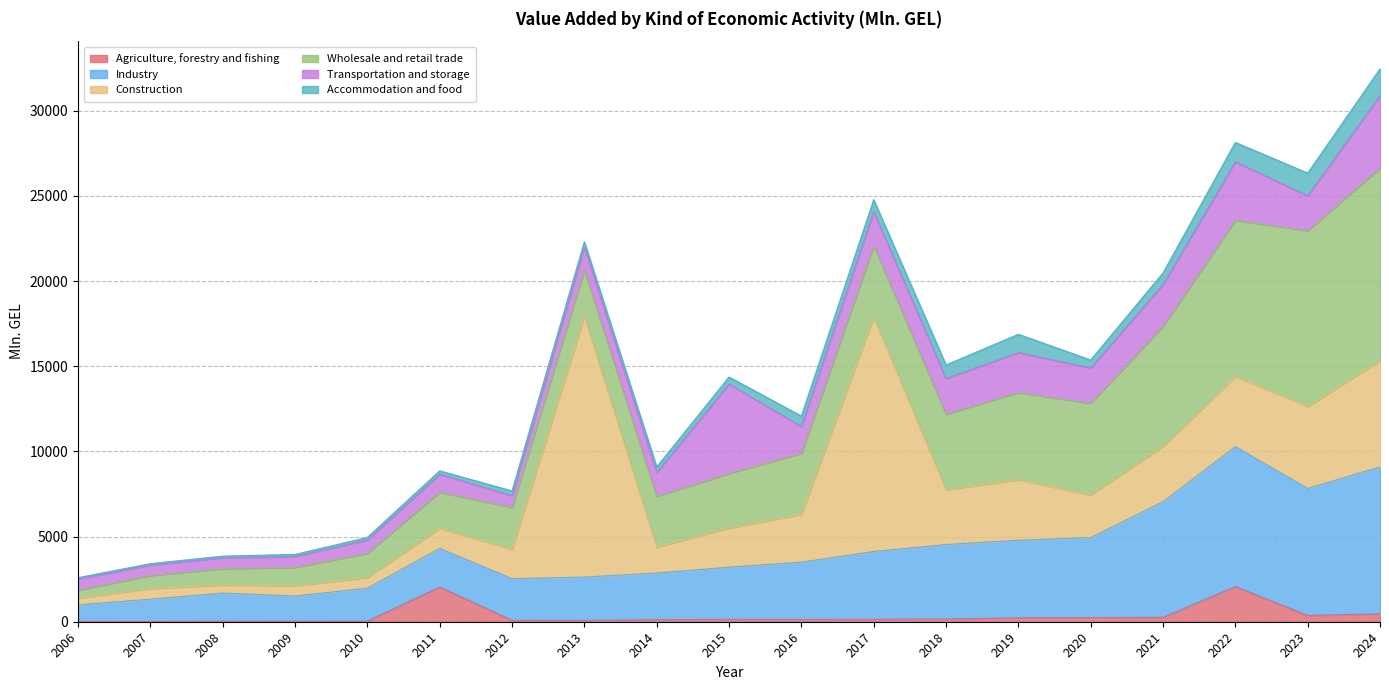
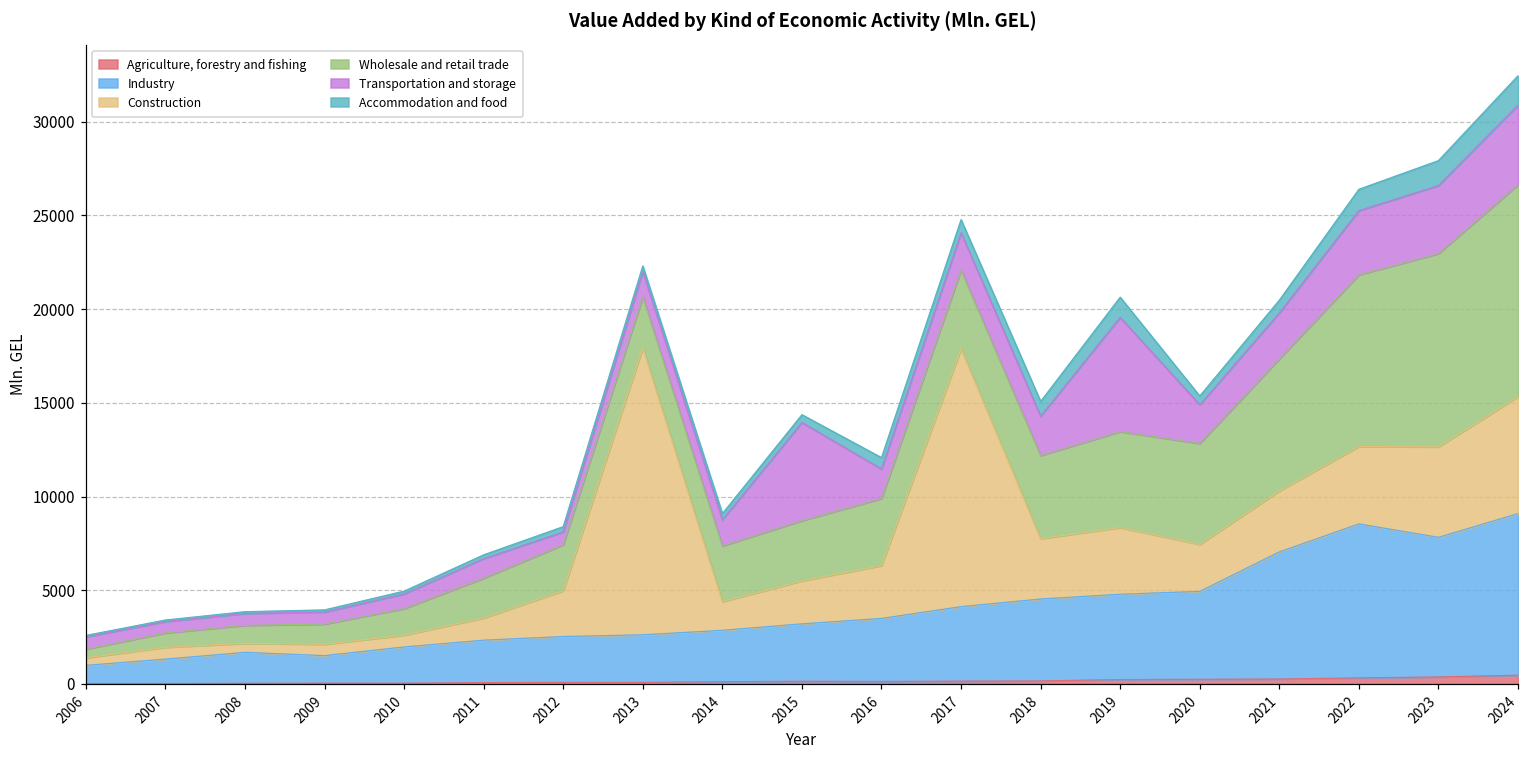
  {
    "Agriculture, forestry and fishing": {
      "2006": 0,
      "2007": 0,
      "2008": 0,
      "2009": 0,
      "2010": 0,
-     "2011": 2000,
+     "2011": 100,
      "2012": 100,
      "2013": 100,
      "2014": 100,
      "2015": 100,
      "2016": 100,
      "2017": 100,
      "2018": 200,
      "2019": 200,
      "2020": 200,
      "2021": 300,
-     "2022": 2100,
+     "2022": 300,
      "2023": 400,
      "2024": 500
    },
    "Construction": {
      "2006": 400,
      "2007": 600,
      "2008": 500,
      "2009": 600,
      "2010": 600,
      "2011": 1200,
-     "2012": 1700,
+     "2012": 2400,
      "2013": 15300,
      "2014": 1500,
      "2015": 2300,
      "2016": 2800,
      "2017": 13800,
      "2018": 3200,
      "2019": 3600,
      "2020": 2500,
      "2021": 3300,
      "2022": 4100,
      "2023": 4800,
      "2024": 6200
    },
    "Wholesale and retail trade": {
      "2006": 500,
      "2007": 800,
      "2008": 1000,
      "2009": 1100,
      "2010": 1400,
      "2011": 2100,
      "2012": 2500,
      "2013": 2700,
      "2014": 3000,
      "2015": 3200,
      "2016": 3600,
      "2017": 4200,
      "2018": 4400,
      "2019": 5100,
      "2020": 5400,
      "2021": 7000,
      "2022": 9200,
      "2023": 10300,
      "2024": 11300
    },
    "Transportation and storage": {
      "2010": 800,
      "2011": 1000,
      "2012": 700,
      "2013": 1300,
      "2014": 1400,
      "2015": 5200,
      "2016": 1600,
      "2017": 2000,
      "2018": 2100,
-     "2019": 2300,
+     "2019": 6100,
      "2020": 2100,
      "2021": 2500,
      "2022": 3400,
-     "2023": 2000,
+     "2023": 3600,
      "2024": 4200
    }
  }
